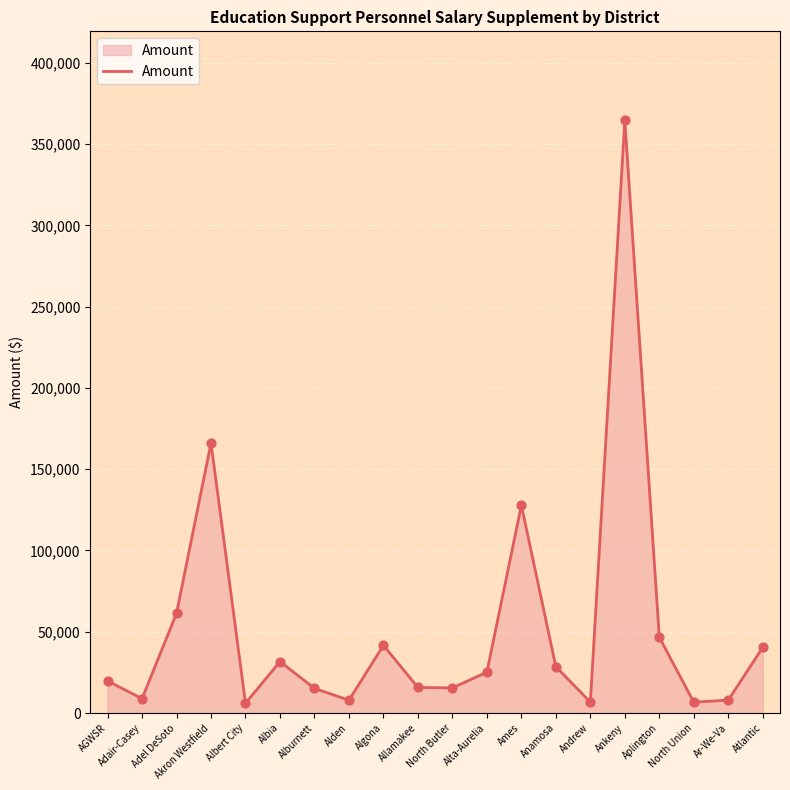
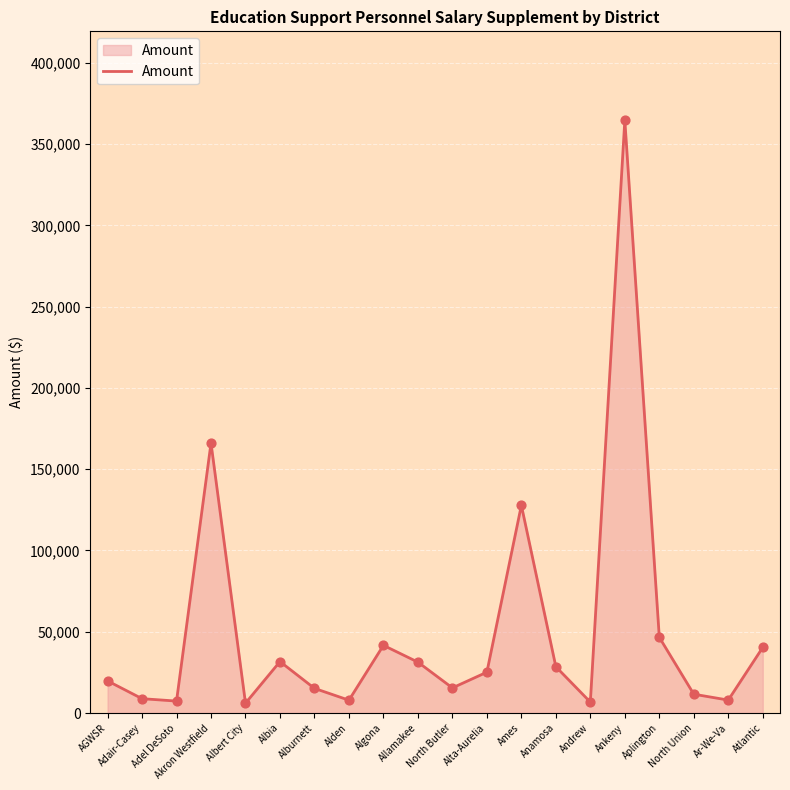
  {
    "AGWSR": "20,000",
    "Adair-Casey": "9,000",
-   "Adel DeSoto": "61,000",
+   "Adel DeSoto": "7,000",
    "Akron Westfield": "166,000",
    "Albert City": "6,000",
    "Albia": "32,000",
    "Alburnett": "15,000",
    "Alden": "8,000",
    "Algona": "42,000",
-   "Allamakee": "16,000",
+   "Allamakee": "31,000",
    "North Butler": "15,000",
    "Alta-Aurelia": "25,000",
    "Ames": "128,000",
    "Anamosa": "28,000",
    "Andrew": "7,000",
    "Ankeny": "365,000",
    "Aplington": "47,000",
-   "North Union": "7,000",
+   "North Union": "12,000",
    "Ar-We-Va": "8,000",
    "Atlantic": "40,000"
  }
